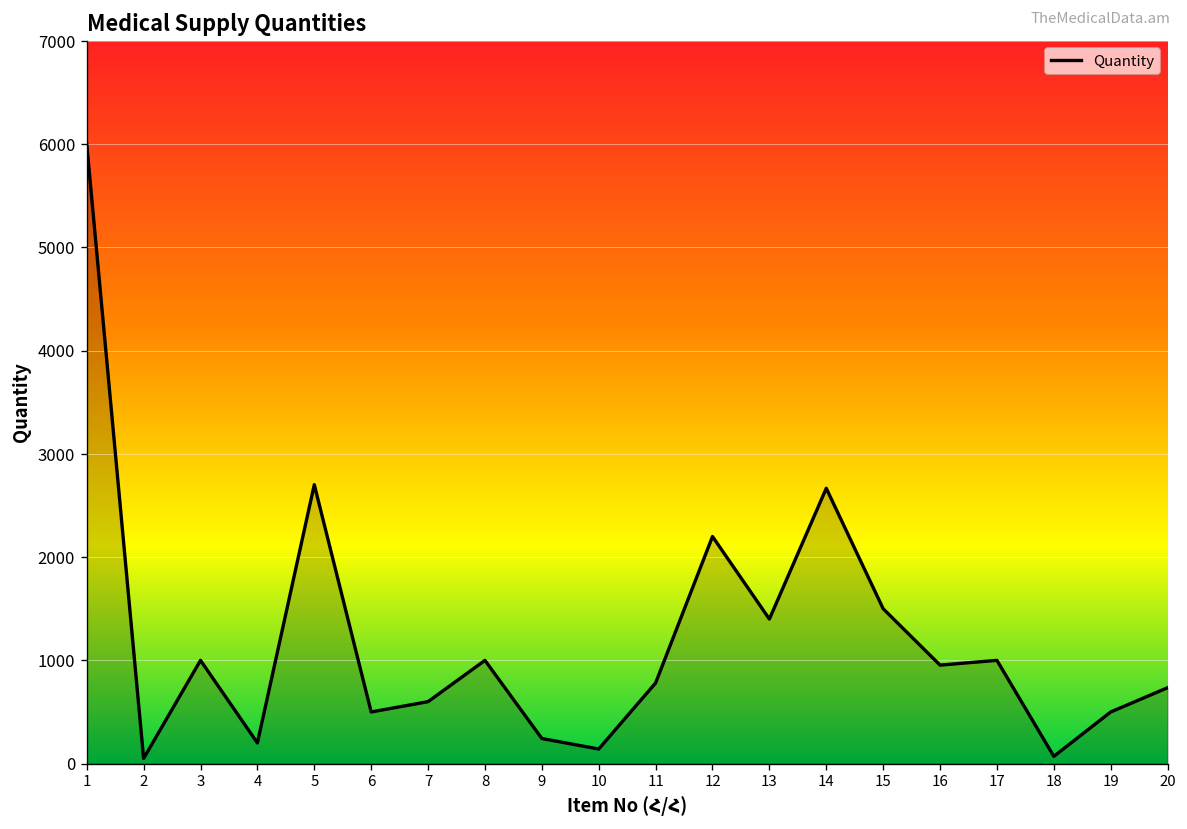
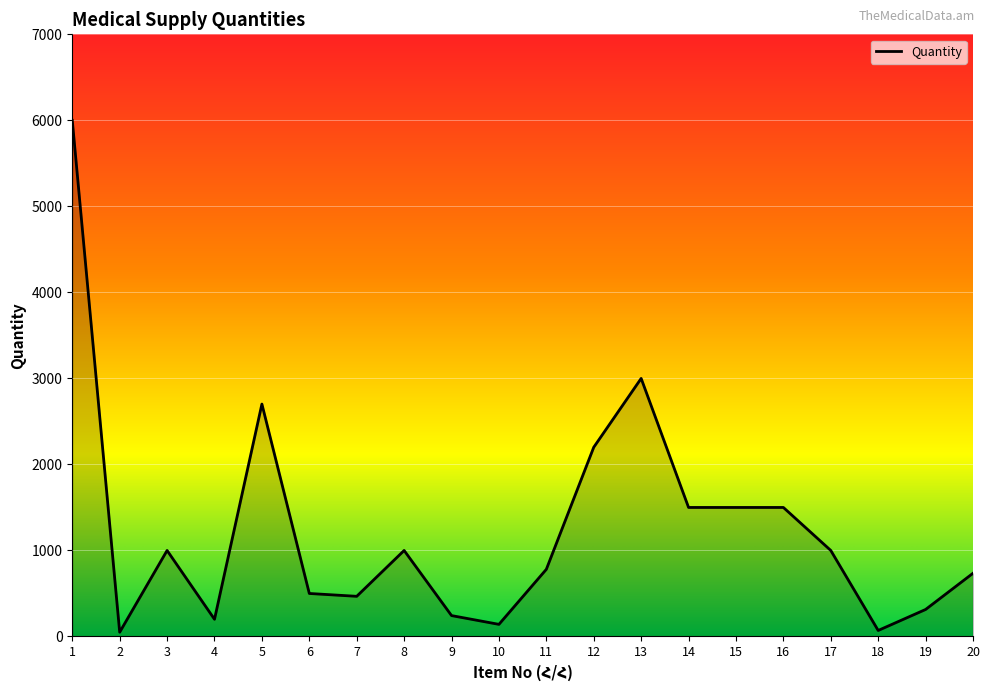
  {
    "1": 6000,
    "2": 100,
    "3": 1000,
    "4": 200,
    "5": 2700,
    "6": 500,
-   "7": 600,
+   "7": 500,
    "8": 1000,
    "9": 200,
    "10": 100,
    "11": 800,
    "12": 2200,
-   "13": 1400,
-   "14": 2700,
+   "13": 3000,
+   "14": 1500,
    "15": 1500,
-   "16": 1000,
+   "16": 1500,
    "17": 1000,
    "18": 100,
-   "19": 500,
+   "19": 300,
    "20": 700
  }
